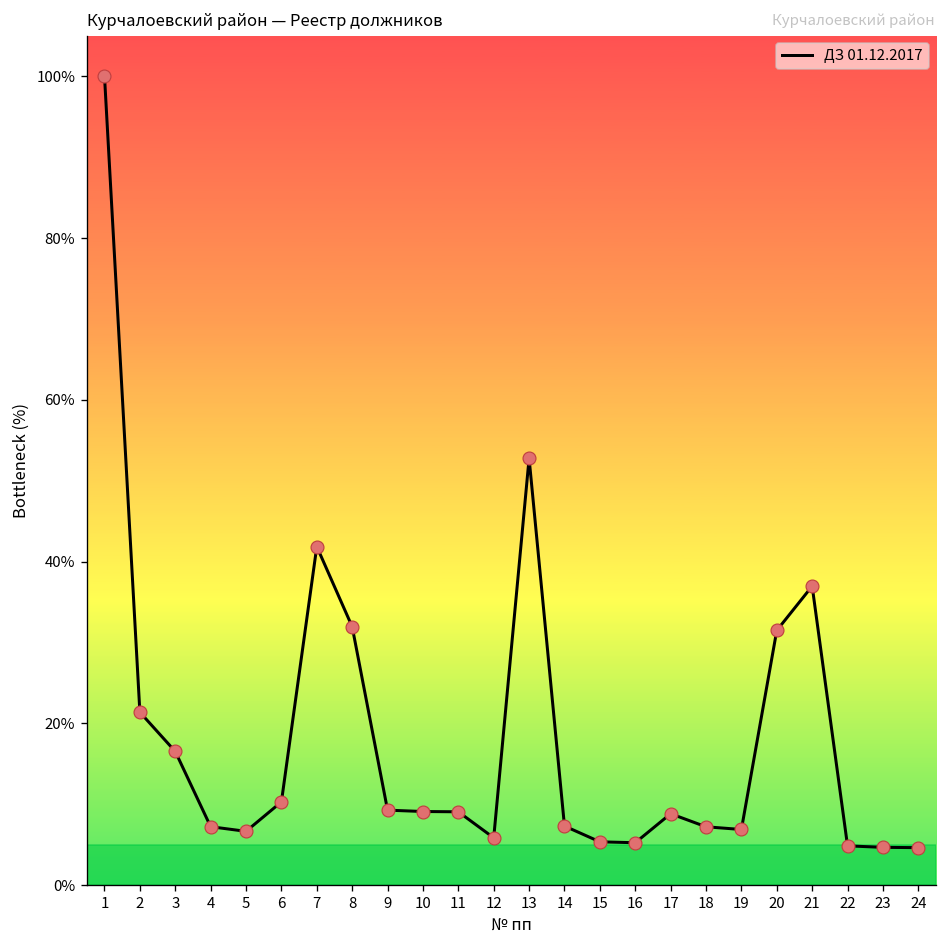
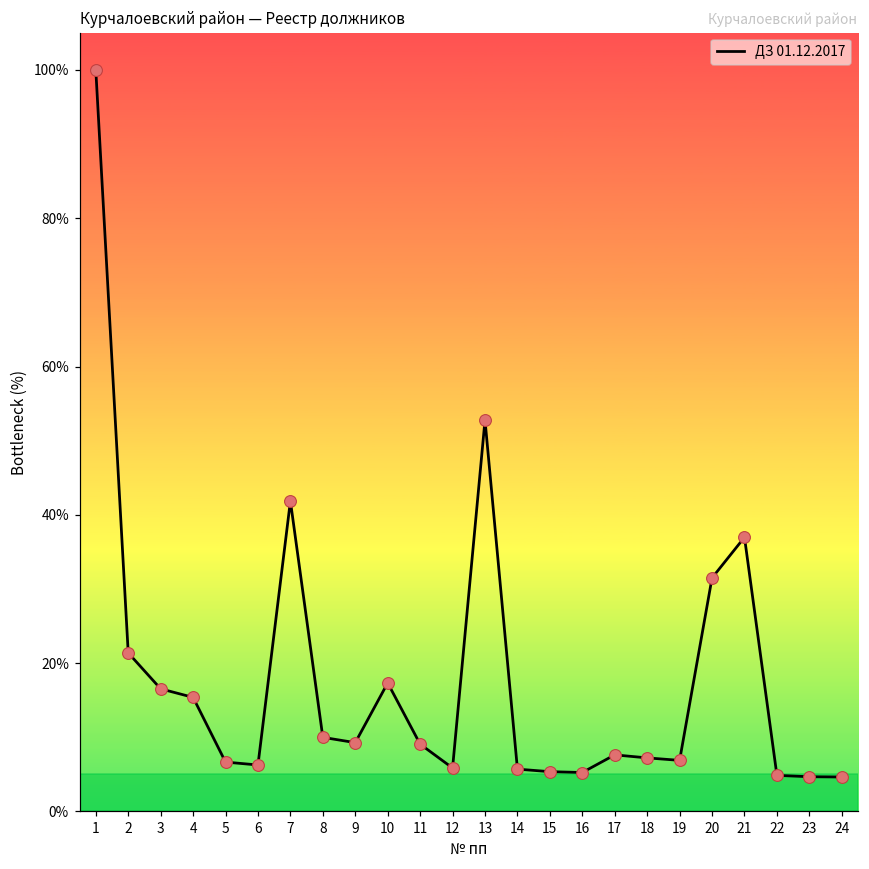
  {
    "1": "100%",
    "2": "21%",
    "3": "17%",
-   "4": "7%",
+   "4": "15%",
    "5": "7%",
-   "6": "10%",
+   "6": "6%",
    "7": "42%",
-   "8": "32%",
+   "8": "10%",
    "9": "9%",
-   "10": "9%",
+   "10": "17%",
    "11": "9%",
    "12": "6%",
    "13": "53%",
-   "14": "7%",
+   "14": "6%",
    "15": "5%",
    "16": "5%",
-   "17": "9%",
+   "17": "8%",
    "18": "7%",
    "19": "7%",
    "20": "31%",
    "21": "37%"
  }
